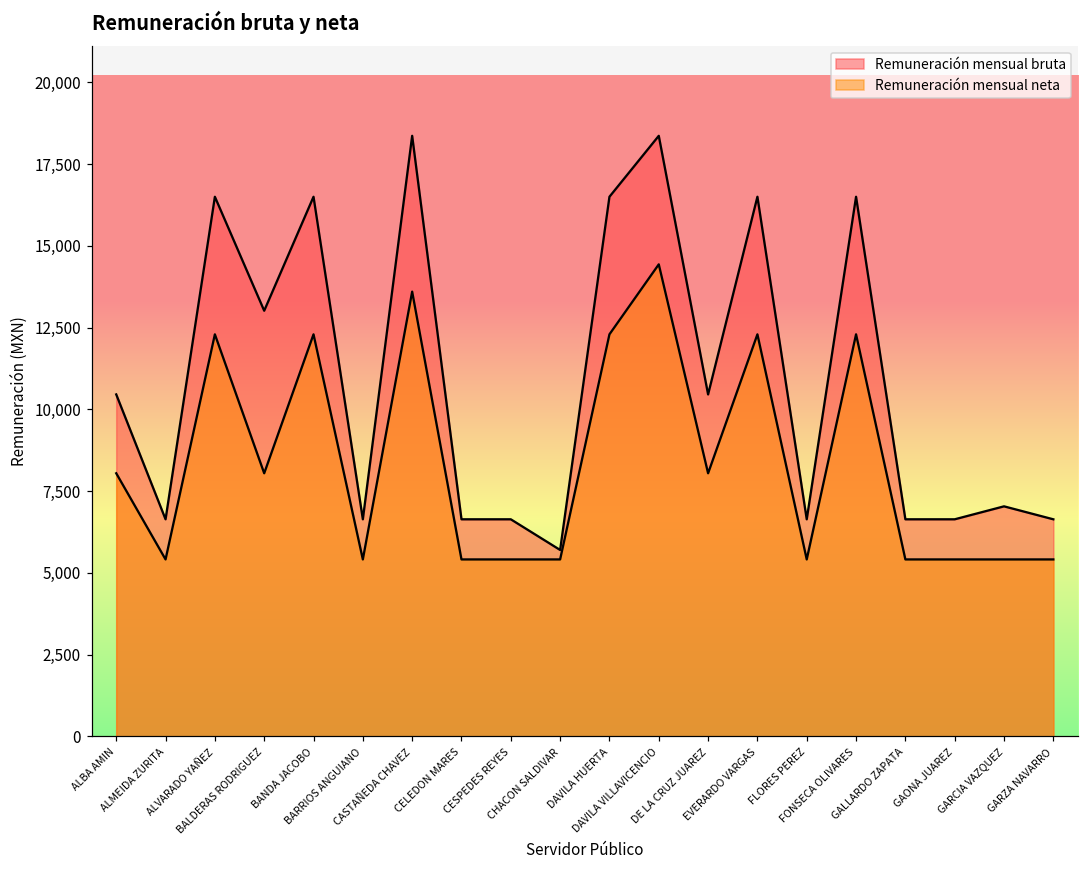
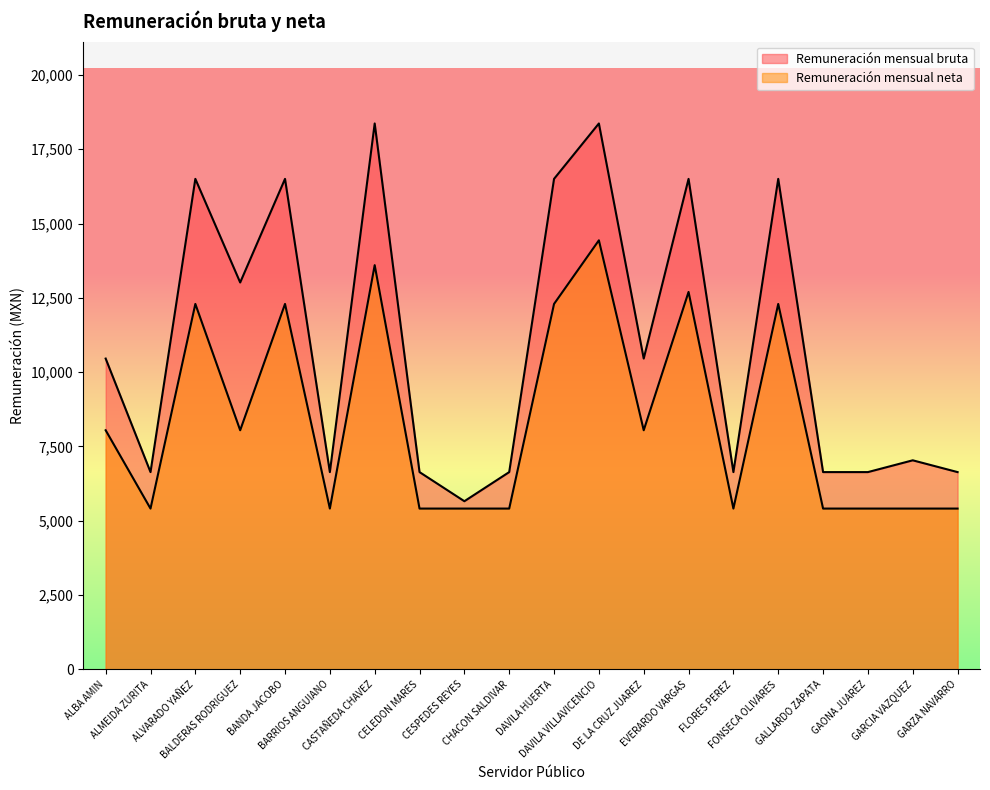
  {
    "Remuneración mensual bruta": {
      "ALBA AMIN": "10,500",
      "ALMEIDA ZURITA": "6,600",
      "ALVARADO YAÑEZ": "16,500",
      "BALDERAS RODRIGUEZ": "13,000",
      "BANDA JACOBO": "16,500",
      "BARRIOS ANGUIANO": "6,600",
      "CASTAÑEDA CHAVEZ": "18,400",
      "CELEDON MARES": "6,600",
-     "CESPEDES REYES": "6,600",
-     "CHACON SALDIVAR": "5,700",
+     "CESPEDES REYES": "5,700",
+     "CHACON SALDIVAR": "6,600",
      "DAVILA HUERTA": "16,500",
      "DAVILA VILLAVICENCIO": "18,400",
      "DE LA CRUZ JUAREZ": "10,500",
      "EVERARDO VARGAS": "16,500",
      "FLORES PEREZ": "6,600",
      "FONSECA OLIVARES": "16,500",
      "GALLARDO ZAPATA": "6,600",
      "GAONA JUAREZ": "6,600",
      "GARCIA VAZQUEZ": "7,000",
      "GARZA NAVARRO": "6,600"
    },
    "Remuneración mensual neta": {
      "ALBA AMIN": "8,000",
      "ALMEIDA ZURITA": "5,400",
      "ALVARADO YAÑEZ": "12,300",
      "BALDERAS RODRIGUEZ": "8,000",
      "BANDA JACOBO": "12,300",
      "BARRIOS ANGUIANO": "5,400",
      "CASTAÑEDA CHAVEZ": "13,600",
      "CELEDON MARES": "5,400",
      "CESPEDES REYES": "5,400",
      "CHACON SALDIVAR": "5,400",
      "DAVILA HUERTA": "12,300",
      "DAVILA VILLAVICENCIO": "14,400",
      "DE LA CRUZ JUAREZ": "8,000",
-     "EVERARDO VARGAS": "12,300",
+     "EVERARDO VARGAS": "12,700",
      "FLORES PEREZ": "5,400",
      "FONSECA OLIVARES": "12,300",
      "GALLARDO ZAPATA": "5,400",
      "GAONA JUAREZ": "5,400",
      "GARCIA VAZQUEZ": "5,400",
      "GARZA NAVARRO": "5,400"
    }
  }
